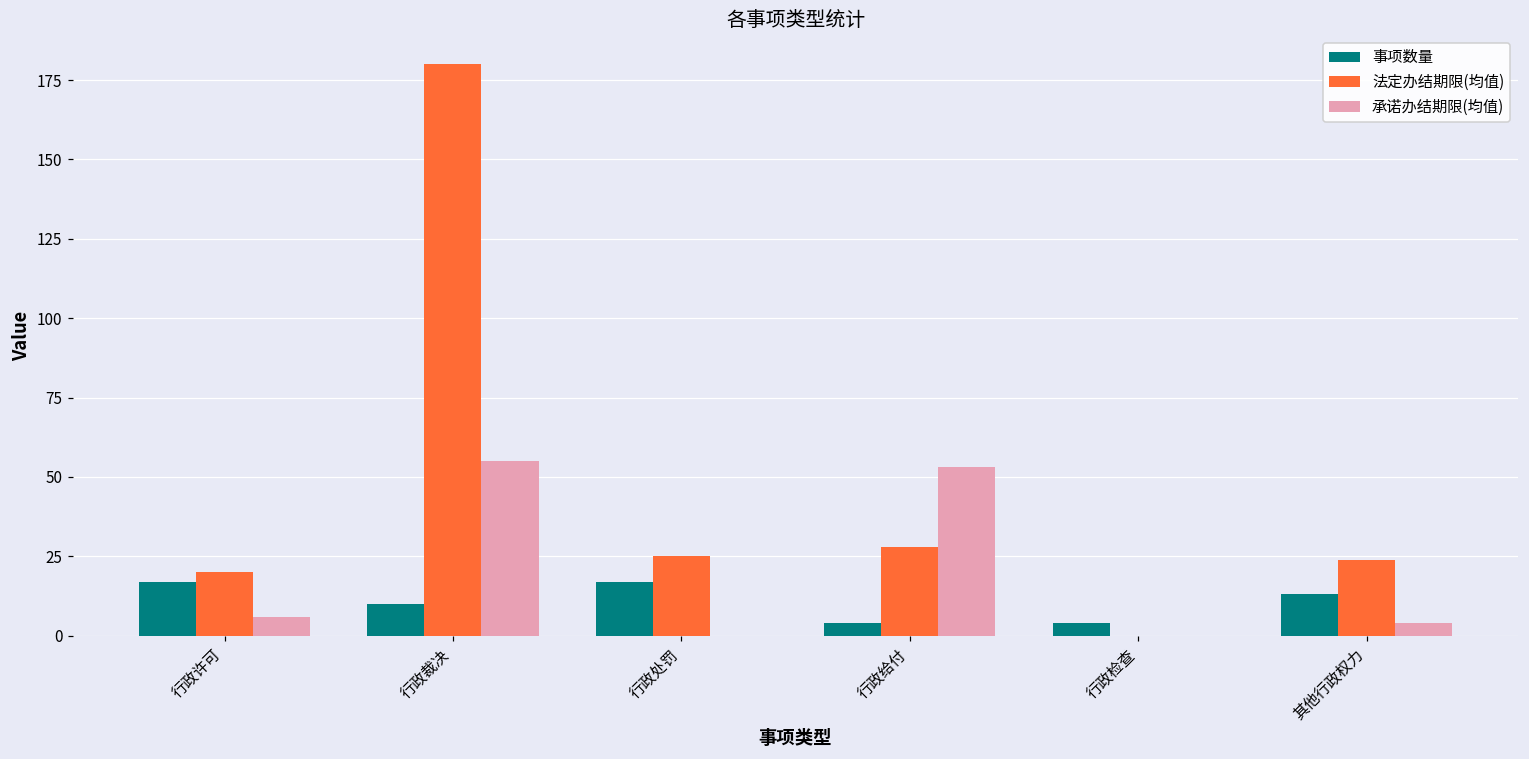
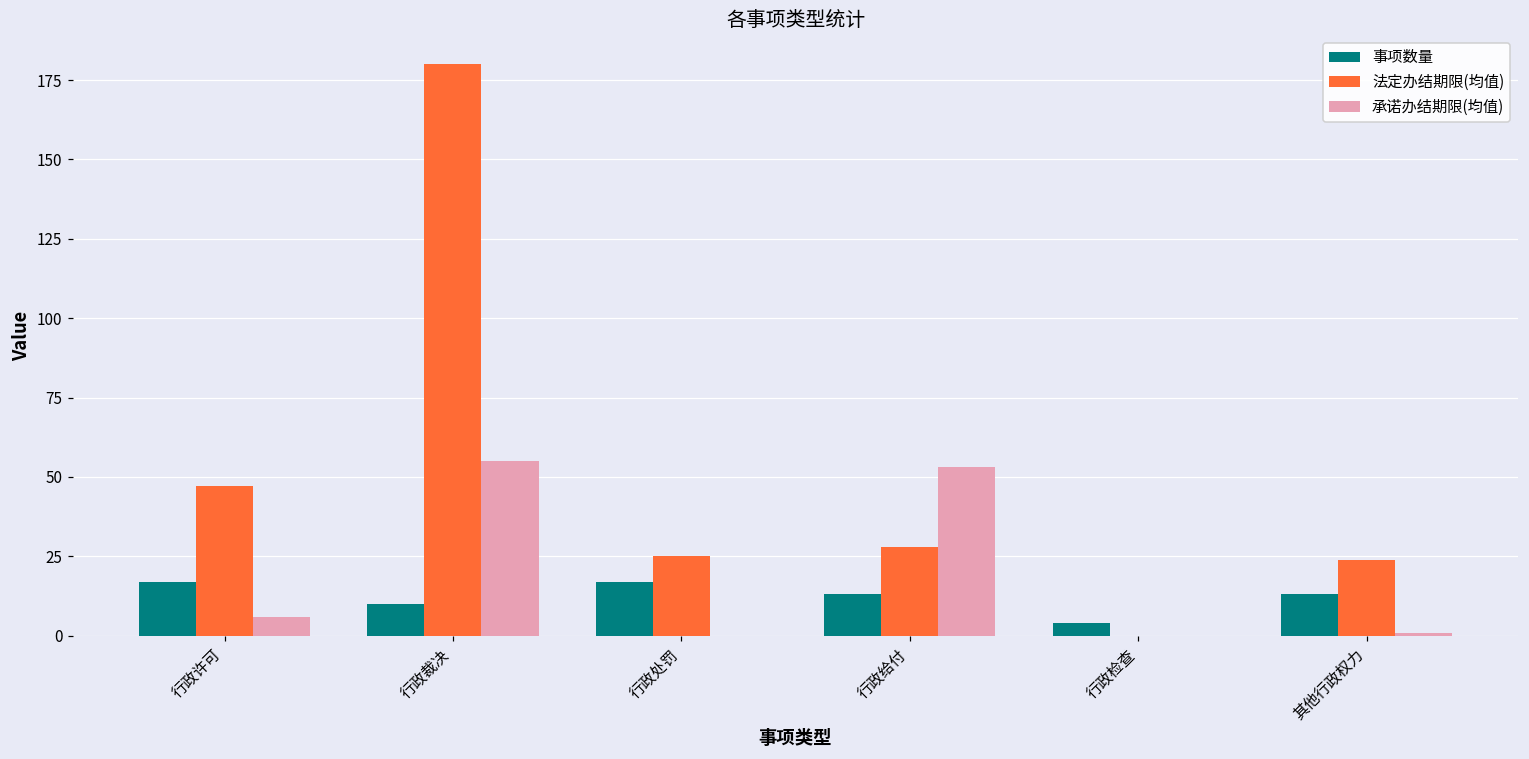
  {
    "事项数量": {
      "行政许可": 17,
      "行政裁决": 10,
      "行政处罚": 17,
-     "行政给付": 4,
+     "行政给付": 13,
      "行政检查": 4,
      "其他行政权力": 13
    },
    "法定办结期限(均值)": {
-     "行政许可": 20,
+     "行政许可": 47,
      "行政裁决": 180,
      "行政处罚": 25,
      "行政给付": 28,
      "行政检查": 0,
      "其他行政权力": 24
    },
    "承诺办结期限(均值)": {
      "行政许可": 6,
      "行政裁决": 55,
      "行政处罚": 0,
      "行政给付": 53,
      "行政检查": 0,
-     "其他行政权力": 4
+     "其他行政权力": 1
    }
  }
